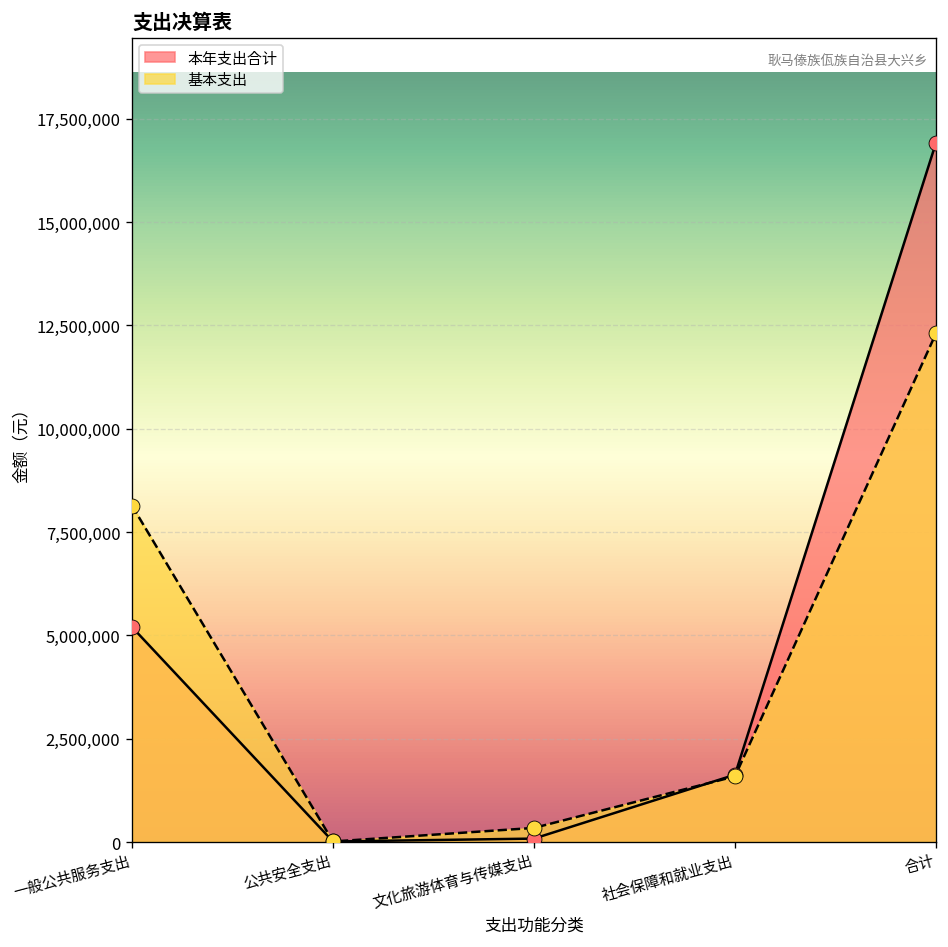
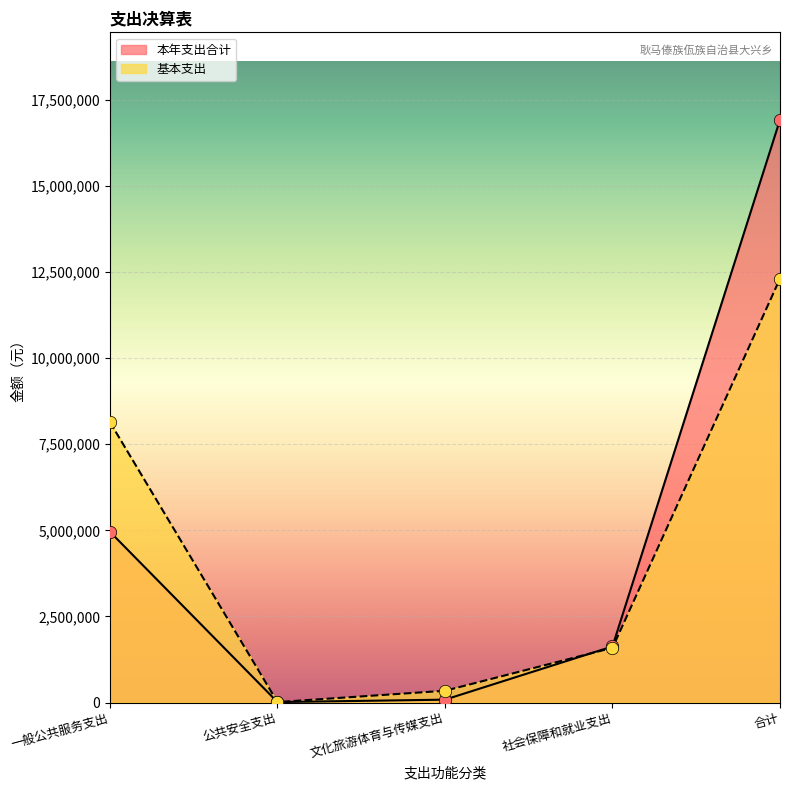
  {
    "本年支出合计": {
-     "一般公共服务支出": "5,200,000",
+     "一般公共服务支出": "5,000,000",
      "文化旅游体育与传媒支出": "100,000",
      "合计": "16,900,000"
    },
    "基本支出": {
      "一般公共服务支出": "8,100,000",
      "文化旅游体育与传媒支出": "300,000",
      "合计": "12,300,000"
    }
  }
